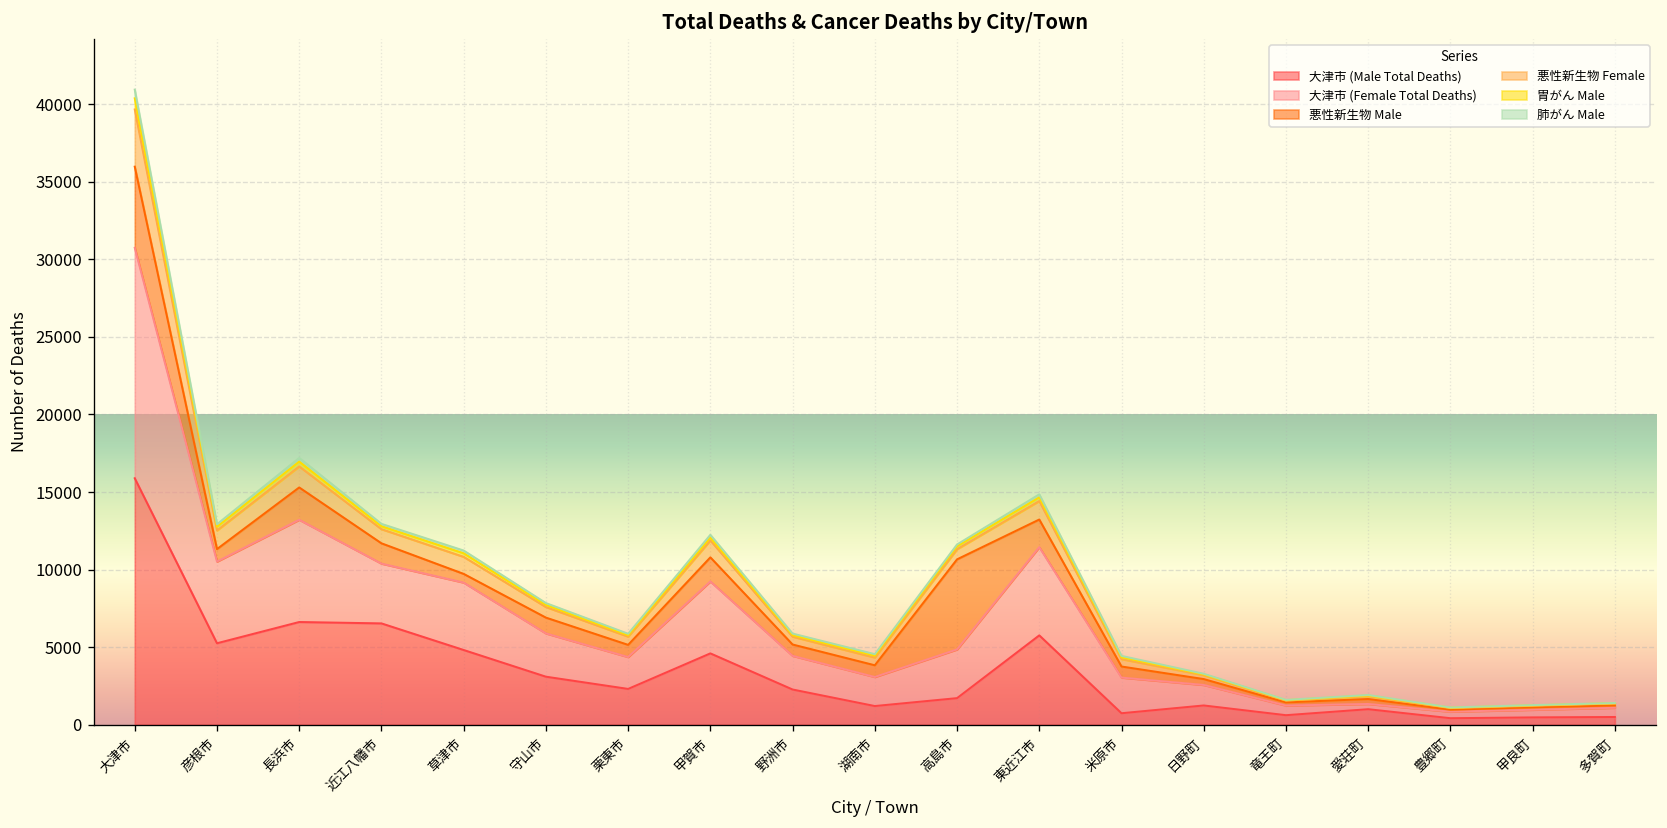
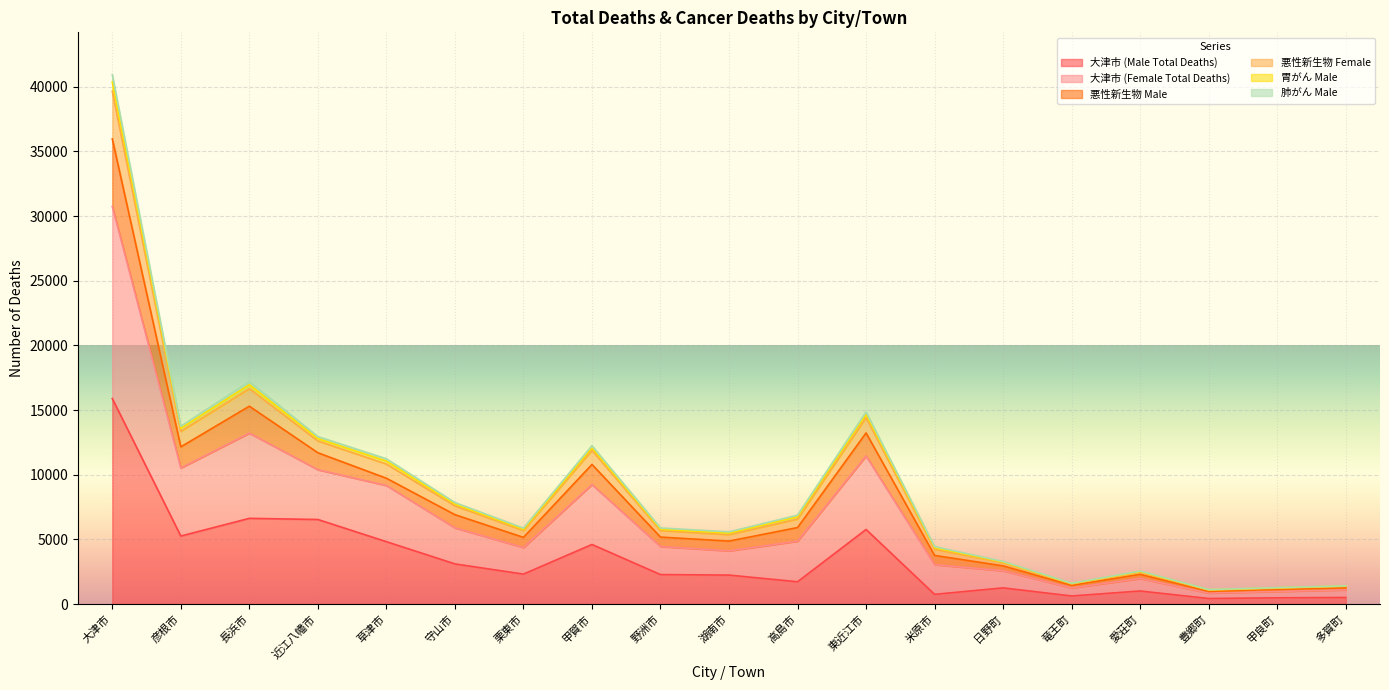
  {
    "大津市 (Male Total Deaths)": {
      "大津市": 15900,
      "彦根市": 5300,
      "長浜市": 6600,
      "近江八幡市": 6500,
      "草津市": 4800,
      "守山市": 3100,
      "栗東市": 2300,
      "甲賀市": 4600,
      "野洲市": 2300,
-     "湖南市": 1200,
+     "湖南市": 2200,
      "高島市": 1700,
      "東近江市": 5800,
      "米原市": 700,
      "日野町": 1200,
      "竜王町": 600,
      "愛荘町": 1000,
      "豊郷町": 400,
      "甲良町": 500,
      "多賀町": 500
    },
    "大津市 (Female Total Deaths)": {
      "大津市": 14900,
      "彦根市": 5300,
      "長浜市": 6600,
      "近江八幡市": 3900,
      "草津市": 4300,
      "守山市": 2800,
      "栗東市": 2100,
      "甲賀市": 4600,
      "野洲市": 2200,
      "湖南市": 1900,
      "高島市": 3100,
      "東近江市": 5700,
      "米原市": 2300,
      "日野町": 1300,
      "竜王町": 600,
-     "愛荘町": 300
+     "愛荘町": 1000
    },
    "悪性新生物 Male": {
      "大津市": 5200,
-     "彦根市": 800,
+     "彦根市": 1600,
      "長浜市": 2100,
      "近江八幡市": 1300,
      "草津市": 600,
      "守山市": 1000,
      "栗東市": 800,
      "甲賀市": 1600,
      "野洲市": 700,
      "湖南市": 800,
-     "高島市": 5800,
+     "高島市": 1100,
      "東近江市": 1800,
      "米原市": 700,
      "日野町": 400
    },
    "悪性新生物 Female": {
      "大津市": 3700,
      "彦根市": 1200,
      "長浜市": 1400,
      "草津市": 1100,
      "東近江市": 1200
    },
    "胃がん Male": {
      "大津市": 700,
      "長浜市": 300,
      "東近江市": 200
    },
    "肺がん Male": {
      "大津市": 600,
      "長浜市": 200,
      "東近江市": 200
    }
  }
